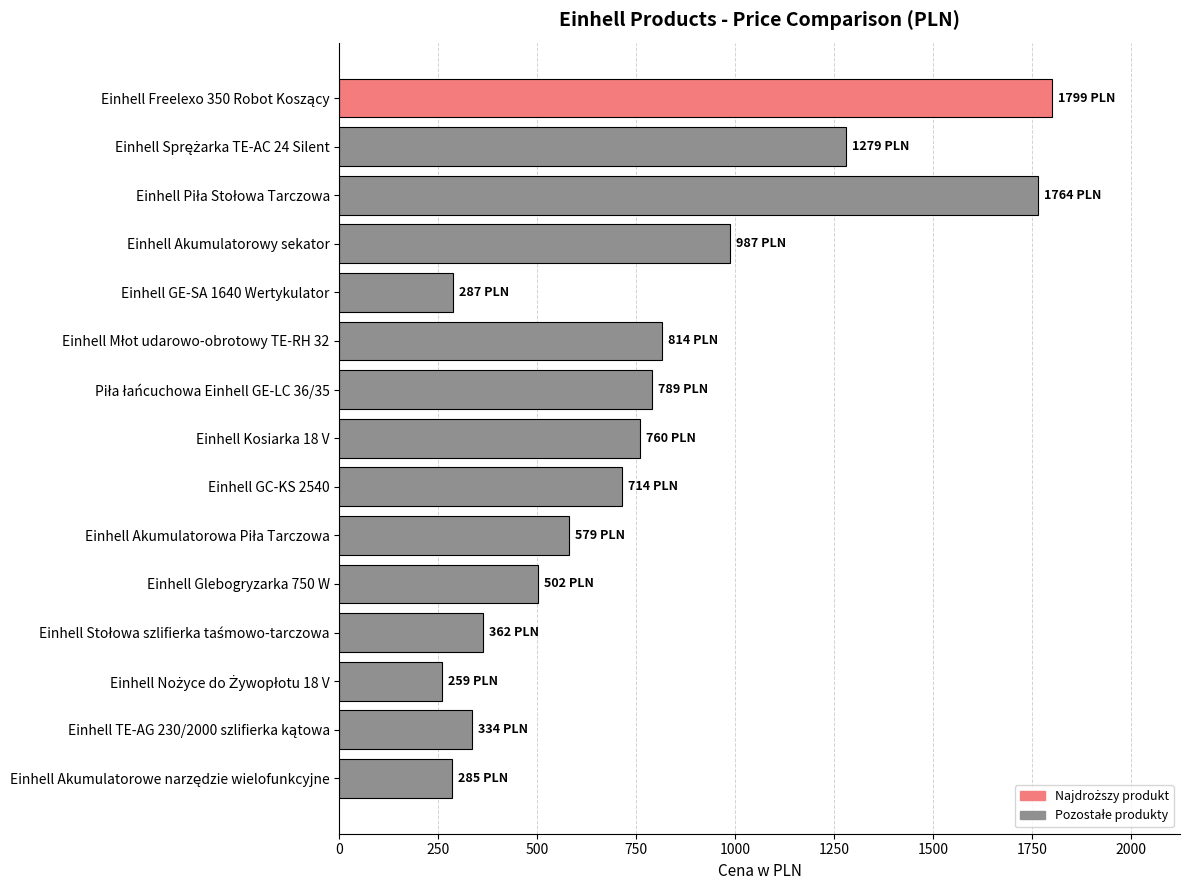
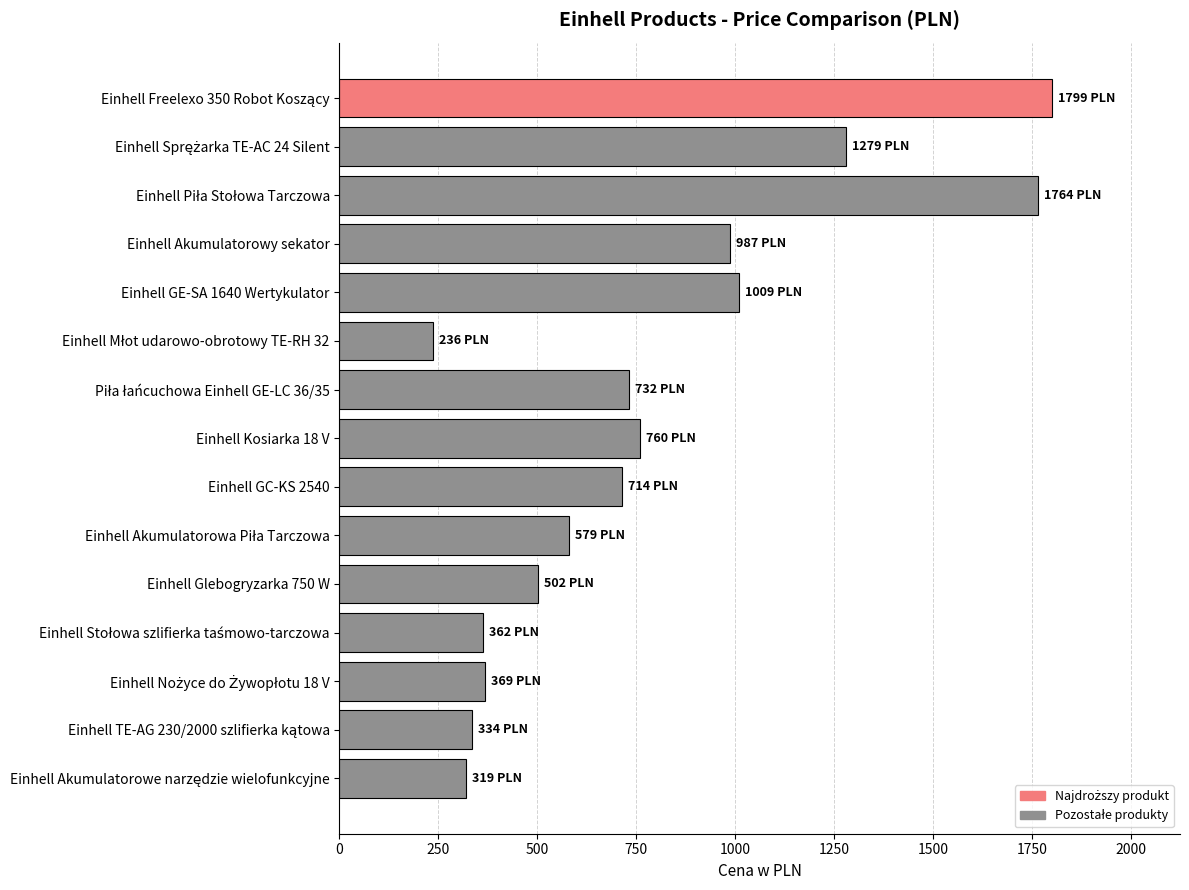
  {
    "Einhell Freelexo 350 Robot Koszący": 1799,
    "Einhell Sprężarka TE-AC 24 Silent": 1279,
    "Einhell Piła Stołowa Tarczowa": 1764,
    "Einhell Akumulatorowy sekator": 987,
-   "Einhell GE-SA 1640 Wertykulator": 287,
-   "Einhell Młot udarowo-obrotowy TE-RH 32": 814,
-   "Piła łańcuchowa Einhell GE-LC 36/35": 789,
+   "Einhell GE-SA 1640 Wertykulator": 1009,
+   "Einhell Młot udarowo-obrotowy TE-RH 32": 236,
+   "Piła łańcuchowa Einhell GE-LC 36/35": 732,
    "Einhell Kosiarka 18 V": 760,
    "Einhell GC-KS 2540": 714,
    "Einhell Akumulatorowa Piła Tarczowa": 579,
    "Einhell Glebogryzarka 750 W": 502,
    "Einhell Stołowa szlifierka taśmowo-tarczowa": 362,
-   "Einhell Nożyce do Żywopłotu 18 V": 259,
+   "Einhell Nożyce do Żywopłotu 18 V": 369,
    "Einhell TE-AG 230/2000 szlifierka kątowa": 334,
-   "Einhell Akumulatorowe narzędzie wielofunkcyjne": 285
+   "Einhell Akumulatorowe narzędzie wielofunkcyjne": 319
  }
